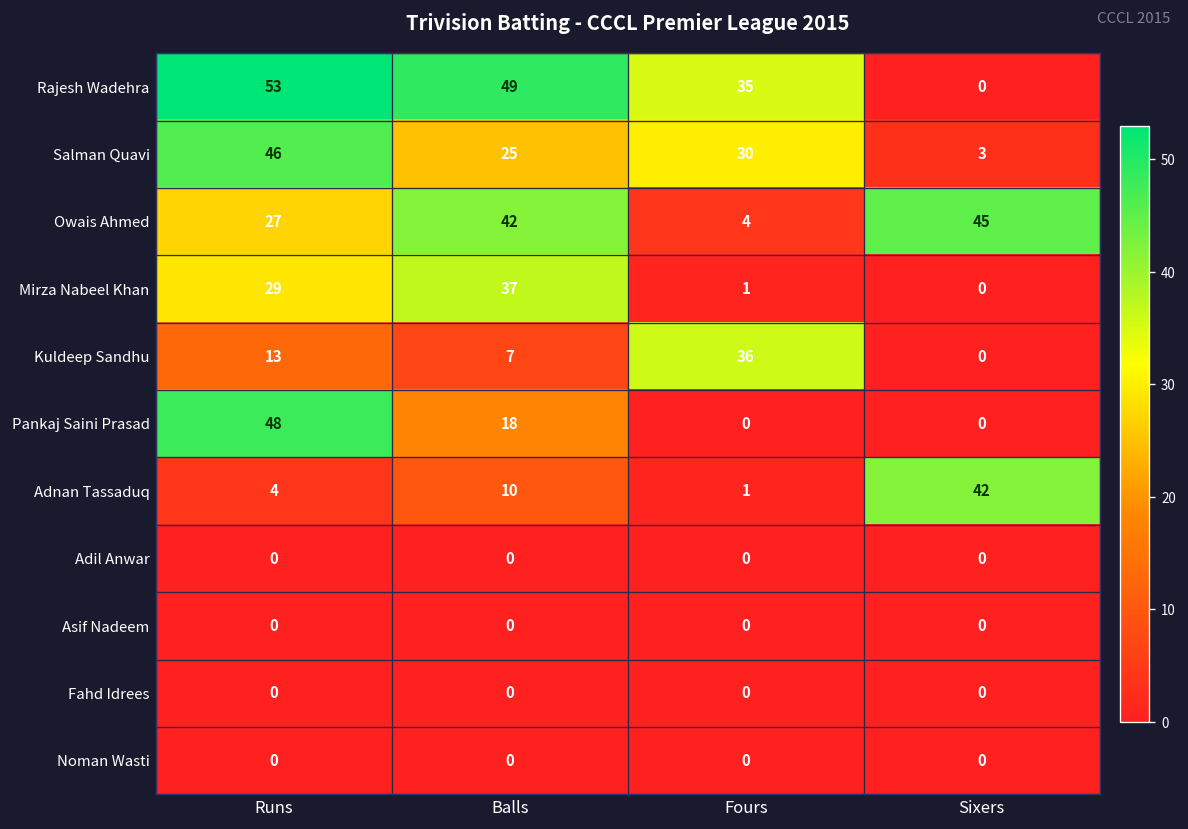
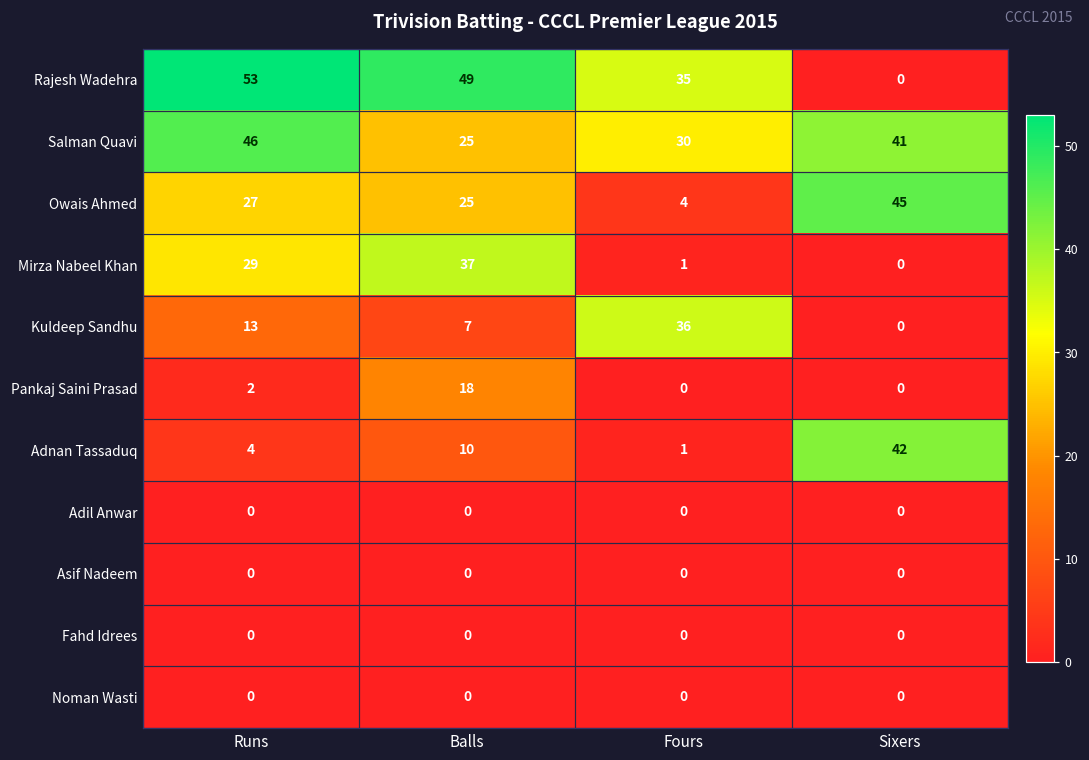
  {
    "Rajesh Wadehra": {
      "Runs": 53,
      "Balls": 49,
      "Fours": 35,
      "Sixers": 0
    },
    "Salman Quavi": {
      "Runs": 46,
      "Balls": 25,
      "Fours": 30,
-     "Sixers": 3
+     "Sixers": 41
    },
    "Owais Ahmed": {
      "Runs": 27,
-     "Balls": 42,
+     "Balls": 25,
      "Fours": 4,
      "Sixers": 45
    },
    "Mirza Nabeel Khan": {
      "Runs": 29,
      "Balls": 37,
      "Fours": 1,
      "Sixers": 0
    },
    "Kuldeep Sandhu": {
      "Runs": 13,
      "Balls": 7,
      "Fours": 36,
      "Sixers": 0
    },
    "Pankaj Saini Prasad": {
-     "Runs": 48,
+     "Runs": 2,
      "Balls": 18,
      "Fours": 0,
      "Sixers": 0
    },
    "Adnan Tassaduq": {
      "Runs": 4,
      "Balls": 10,
      "Fours": 1,
      "Sixers": 42
    },
    "Adil Anwar": {
      "Runs": 0,
      "Balls": 0,
      "Fours": 0,
      "Sixers": 0
    },
    "Asif Nadeem": {
      "Runs": 0,
      "Balls": 0,
      "Fours": 0,
      "Sixers": 0
    },
    "Fahd Idrees": {
      "Runs": 0,
      "Balls": 0,
      "Fours": 0,
      "Sixers": 0
    },
    "Noman Wasti": {
      "Runs": 0,
      "Balls": 0,
      "Fours": 0,
      "Sixers": 0
    }
  }
